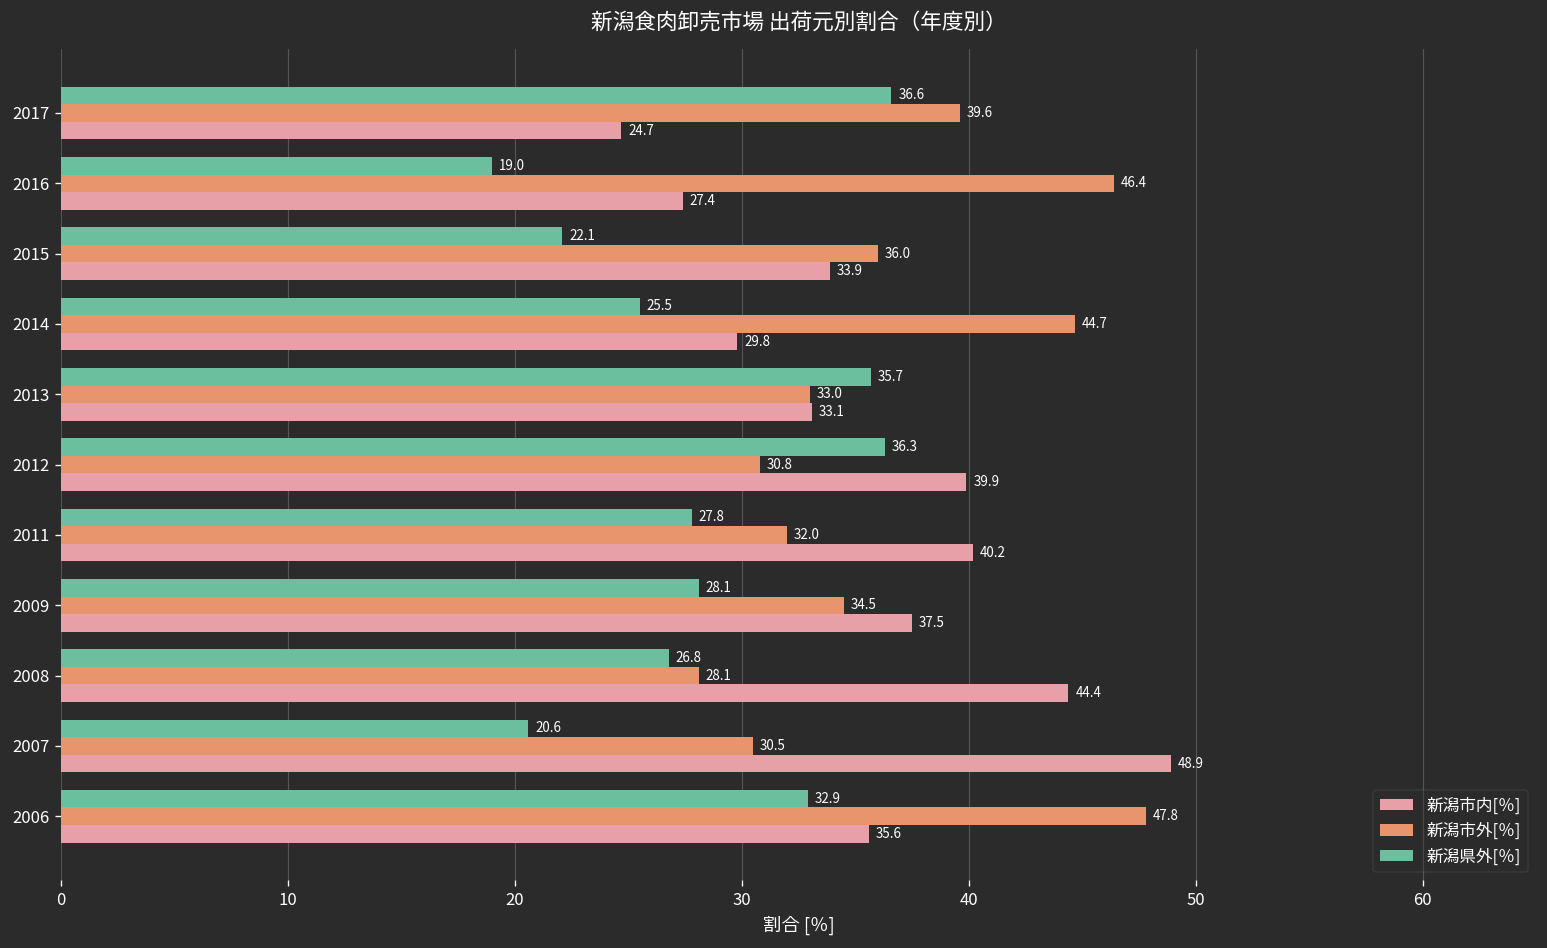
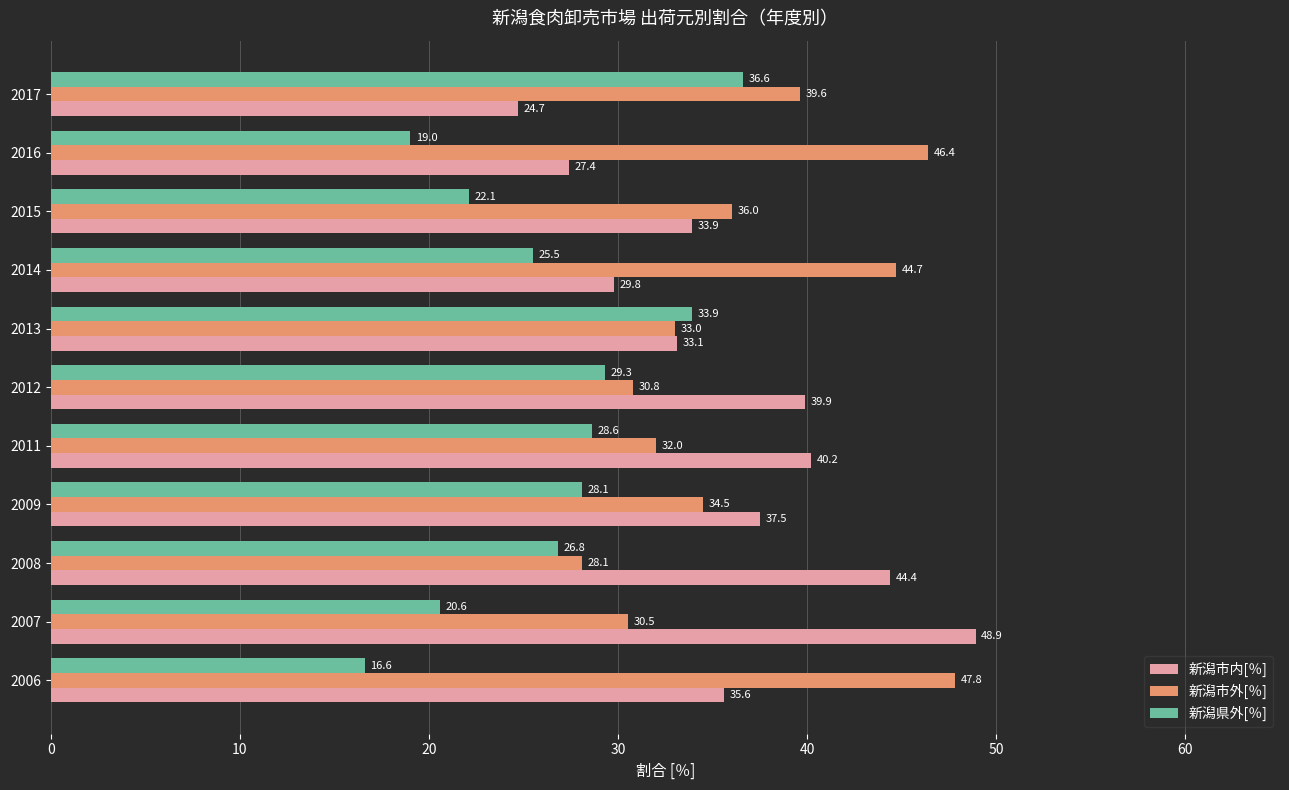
  {
    "新潟県外[％]": {
      "2017": 36.6,
      "2016": 19.0,
      "2015": 22.1,
      "2014": 25.5,
-     "2013": 35.7,
-     "2012": 36.3,
-     "2011": 27.8,
+     "2013": 33.9,
+     "2012": 29.3,
+     "2011": 28.6,
      "2009": 28.1,
      "2008": 26.8,
      "2007": 20.6,
-     "2006": 32.9
+     "2006": 16.6
    }
  }
